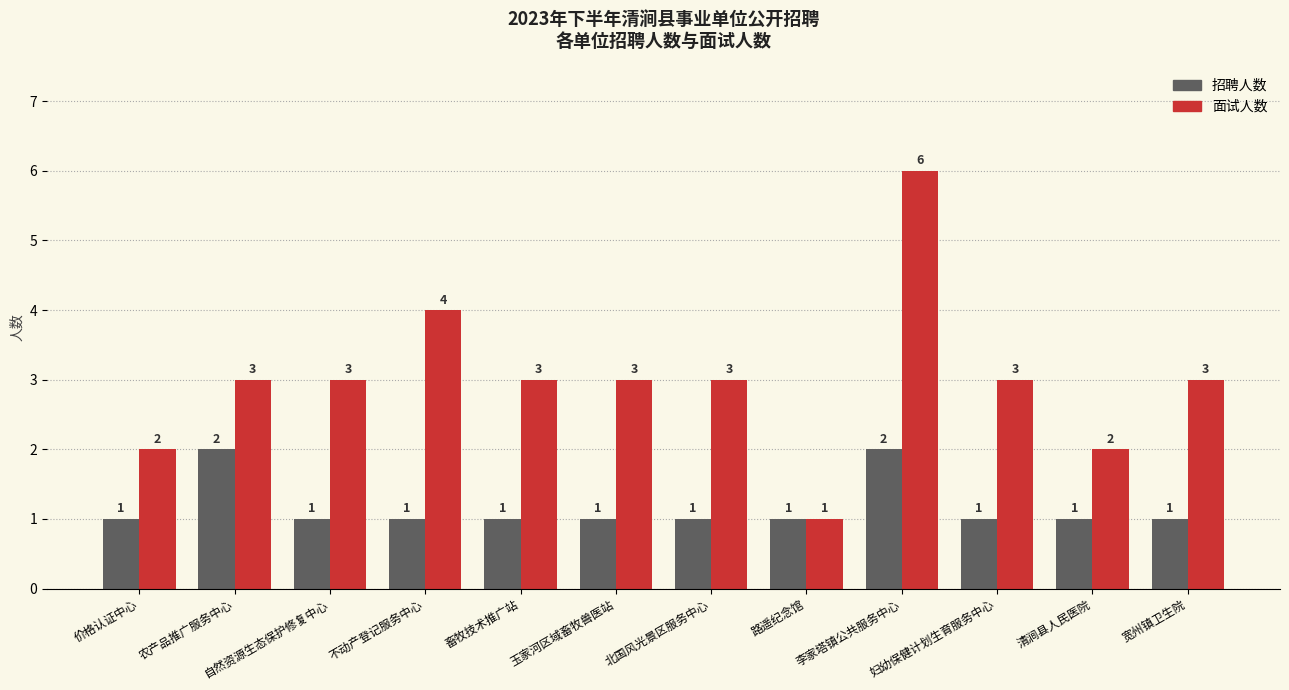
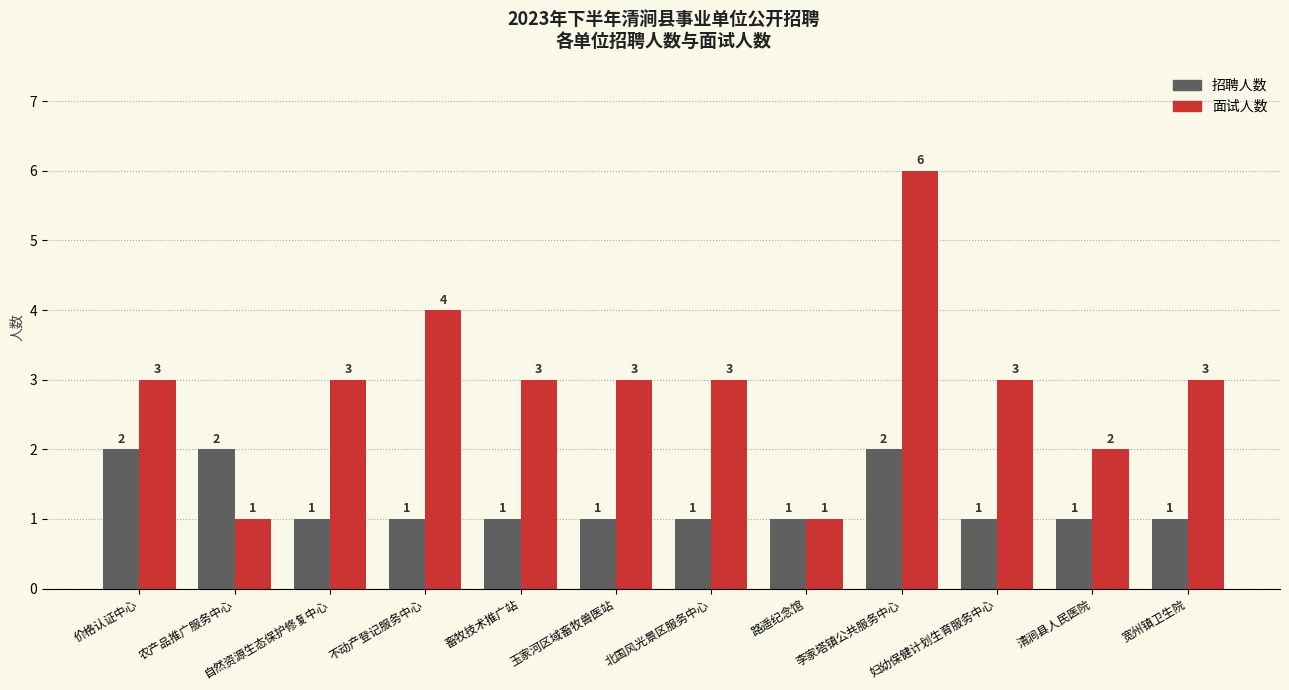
  {
    "招聘人数": {
-     "价格认证中心": 1,
+     "价格认证中心": 2,
      "农产品推广服务中心": 2,
      "自然资源生态保护修复中心": 1,
      "不动产登记服务中心": 1,
      "畜牧技术推广站": 1,
      "玉家河区域畜牧兽医站": 1,
      "北国风光景区服务中心": 1,
      "路遥纪念馆": 1,
      "李家塔镇公共服务中心": 2,
      "妇幼保健计划生育服务中心": 1,
      "清涧县人民医院": 1,
      "宽州镇卫生院": 1
    },
    "面试人数": {
-     "价格认证中心": 2,
-     "农产品推广服务中心": 3,
+     "价格认证中心": 3,
+     "农产品推广服务中心": 1,
      "自然资源生态保护修复中心": 3,
      "不动产登记服务中心": 4,
      "畜牧技术推广站": 3,
      "玉家河区域畜牧兽医站": 3,
      "北国风光景区服务中心": 3,
      "路遥纪念馆": 1,
      "李家塔镇公共服务中心": 6,
      "妇幼保健计划生育服务中心": 3,
      "清涧县人民医院": 2,
      "宽州镇卫生院": 3
    }
  }
